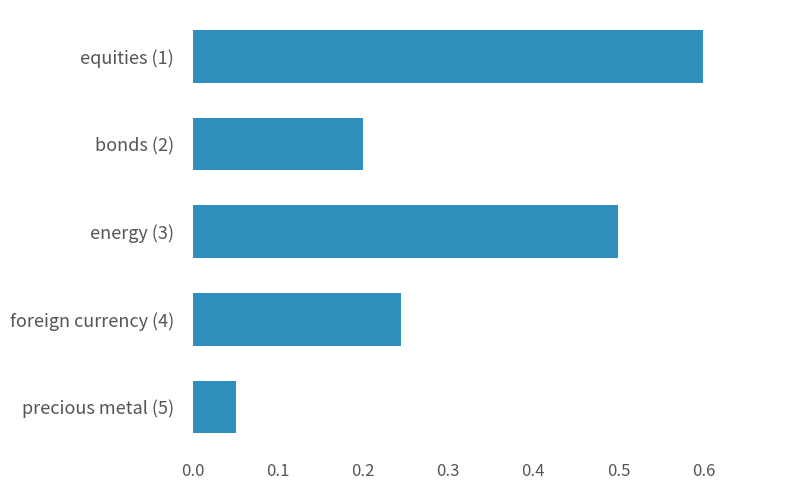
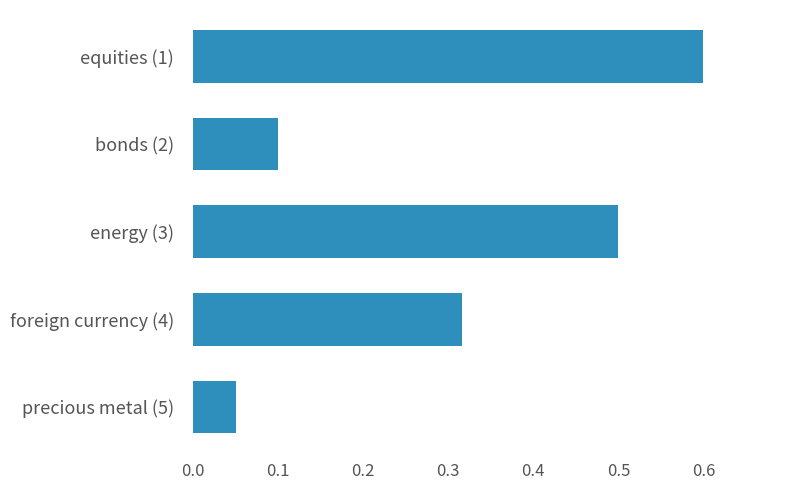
  {
    "equities (1)": 0.60,
-   "bonds (2)": 0.2,
+   "bonds (2)": 0.1,
    "energy (3)": 0.50,
-   "foreign currency (4)": 0.24,
+   "foreign currency (4)": 0.32,
    "precious metal (5)": 0.05
  }
